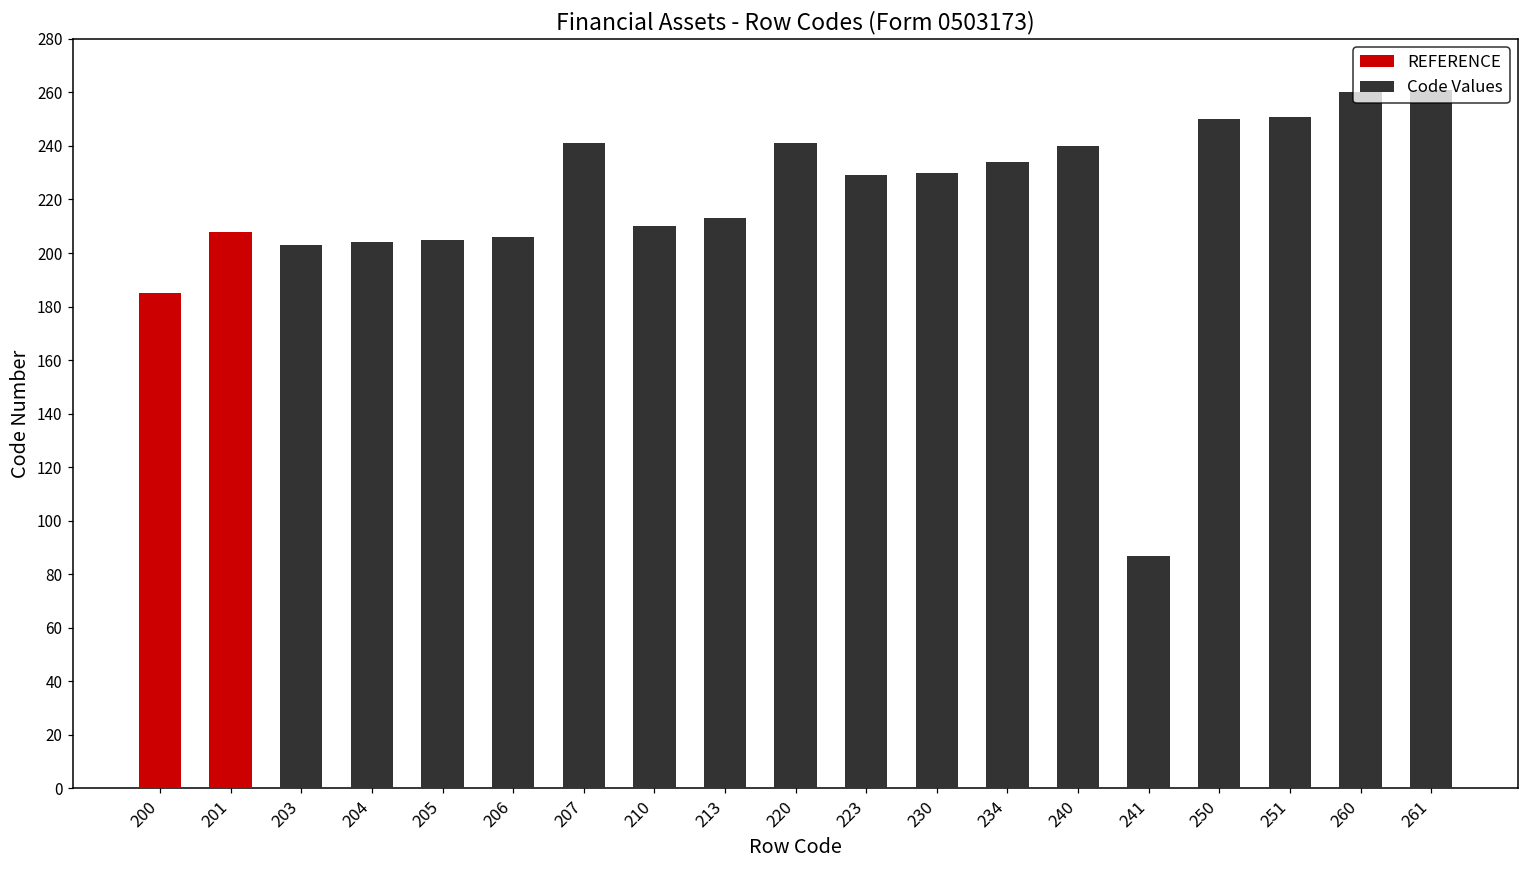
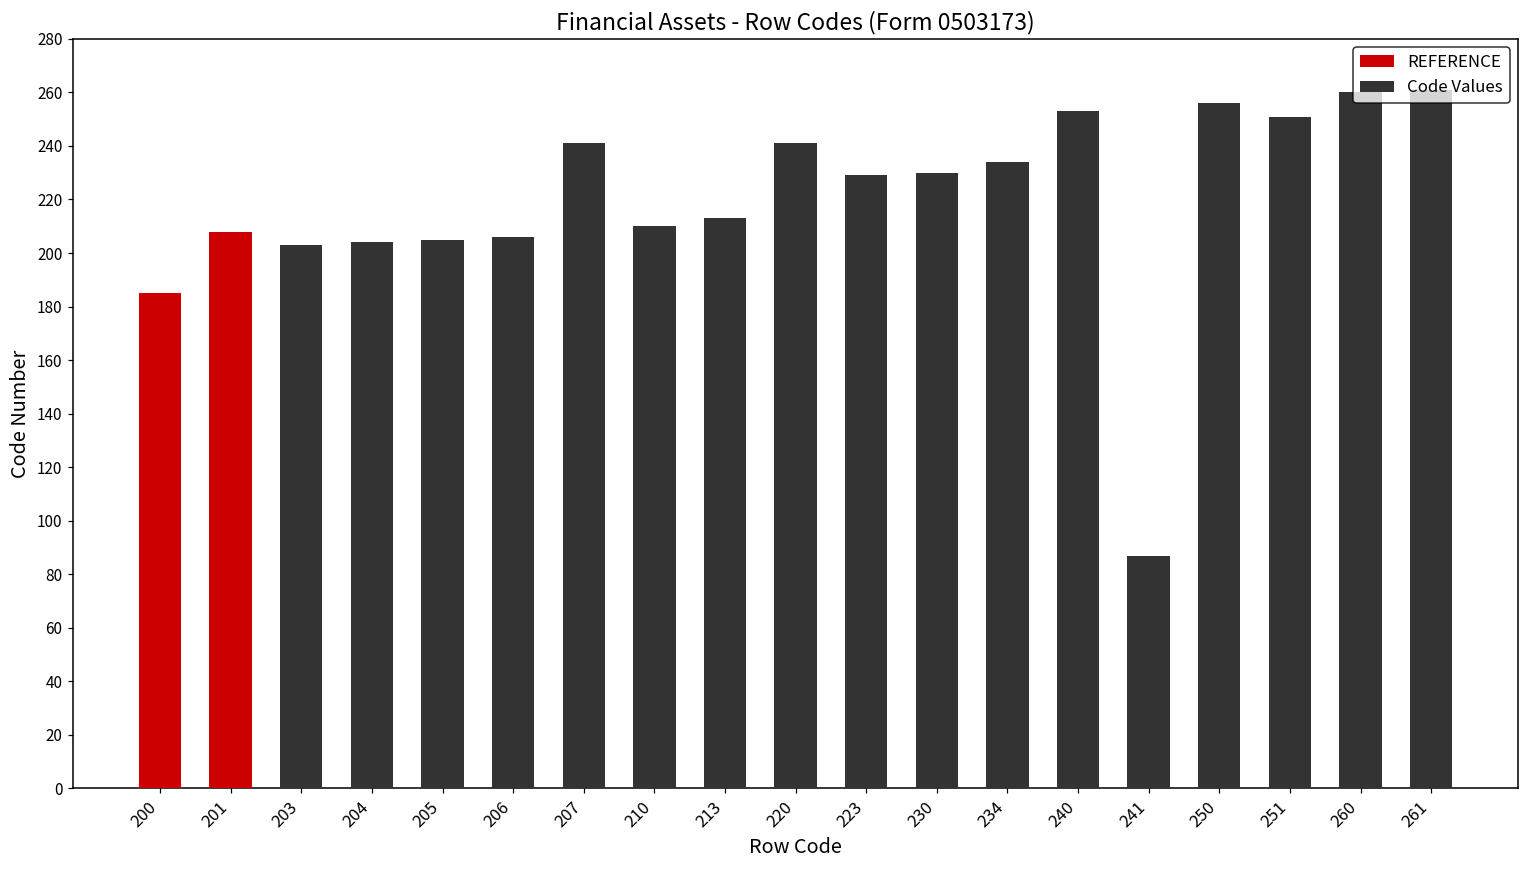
  {
    "200": 185,
    "201": 208,
    "203": 203,
    "204": 204,
    "205": 205,
    "206": 206,
    "207": 241,
    "210": 210,
    "213": 213,
    "220": 241,
    "223": 229,
    "230": 230,
    "234": 234,
-   "240": 240,
+   "240": 253,
    "241": 87,
-   "250": 250,
+   "250": 256,
    "251": 251
  }
